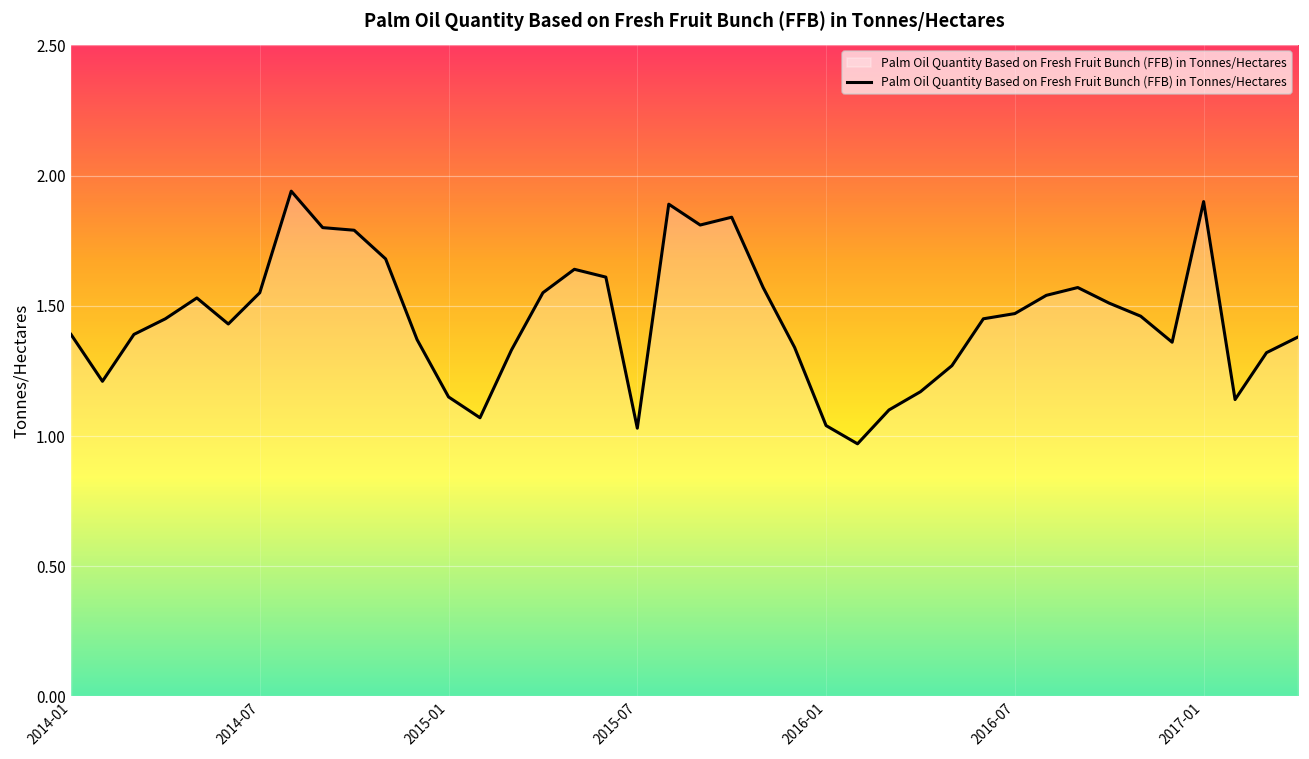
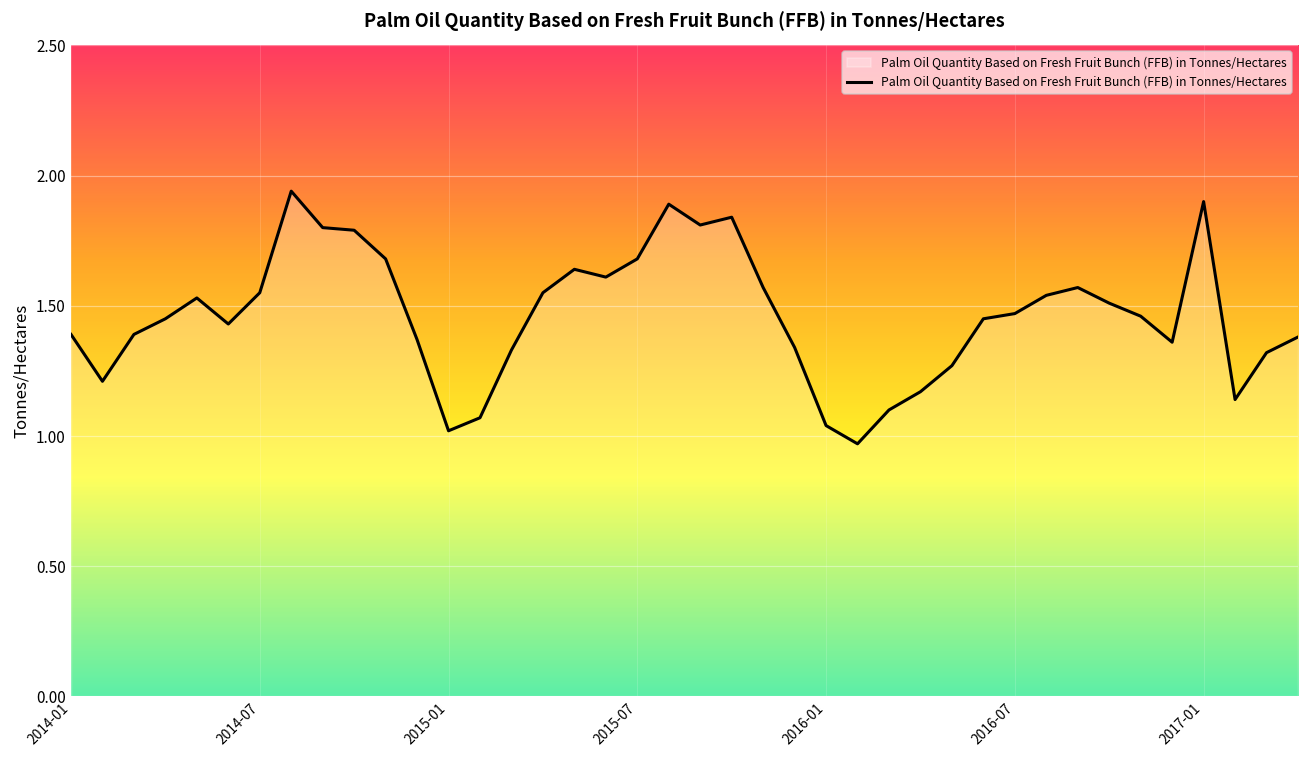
  {
    "2014-01": 1.39,
    "2014-07": 1.55,
-   "2015-01": 1.15,
-   "2015-07": 1.03,
+   "2015-01": 1.02,
+   "2015-07": 1.68,
    "2016-01": 1.04,
    "2016-07": 1.47,
    "2017-01": 1.90
  }
